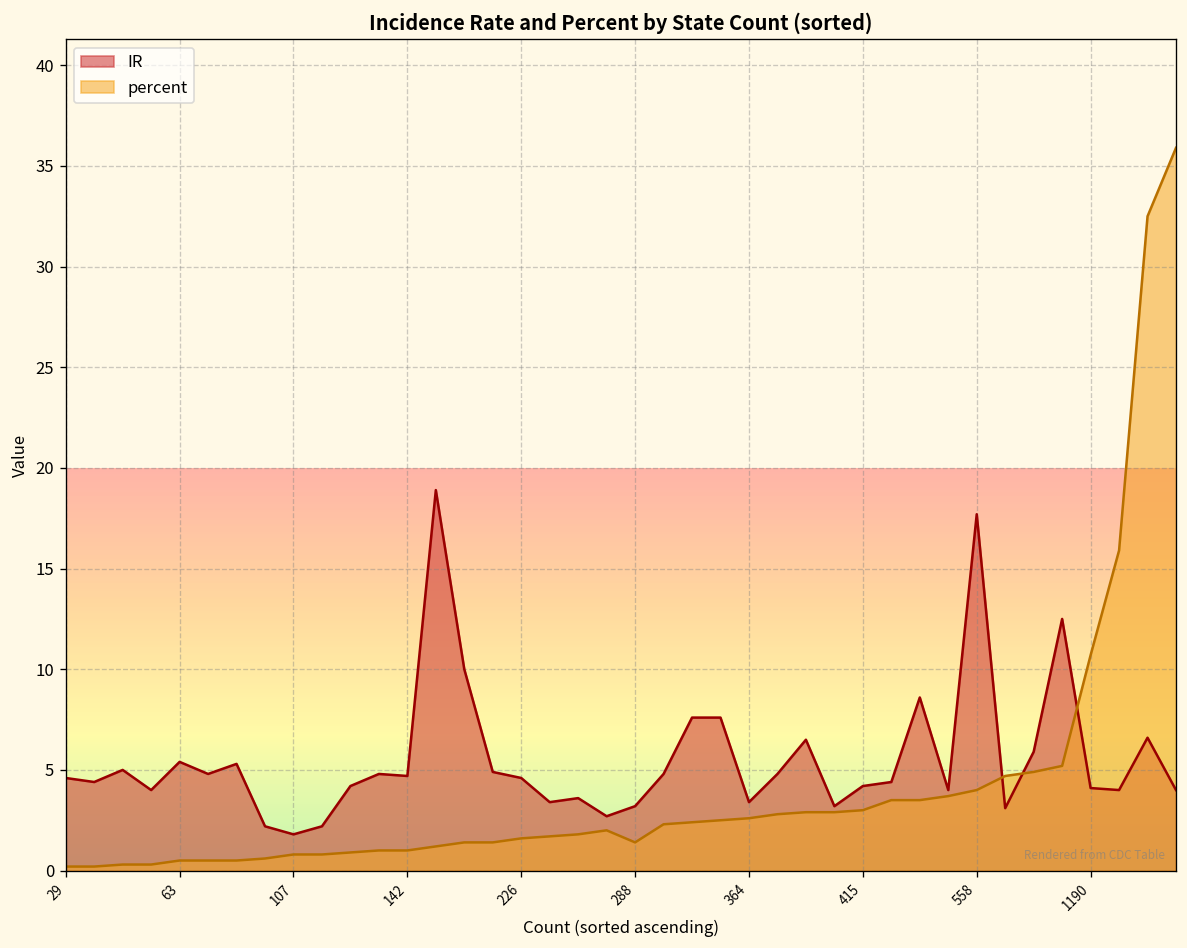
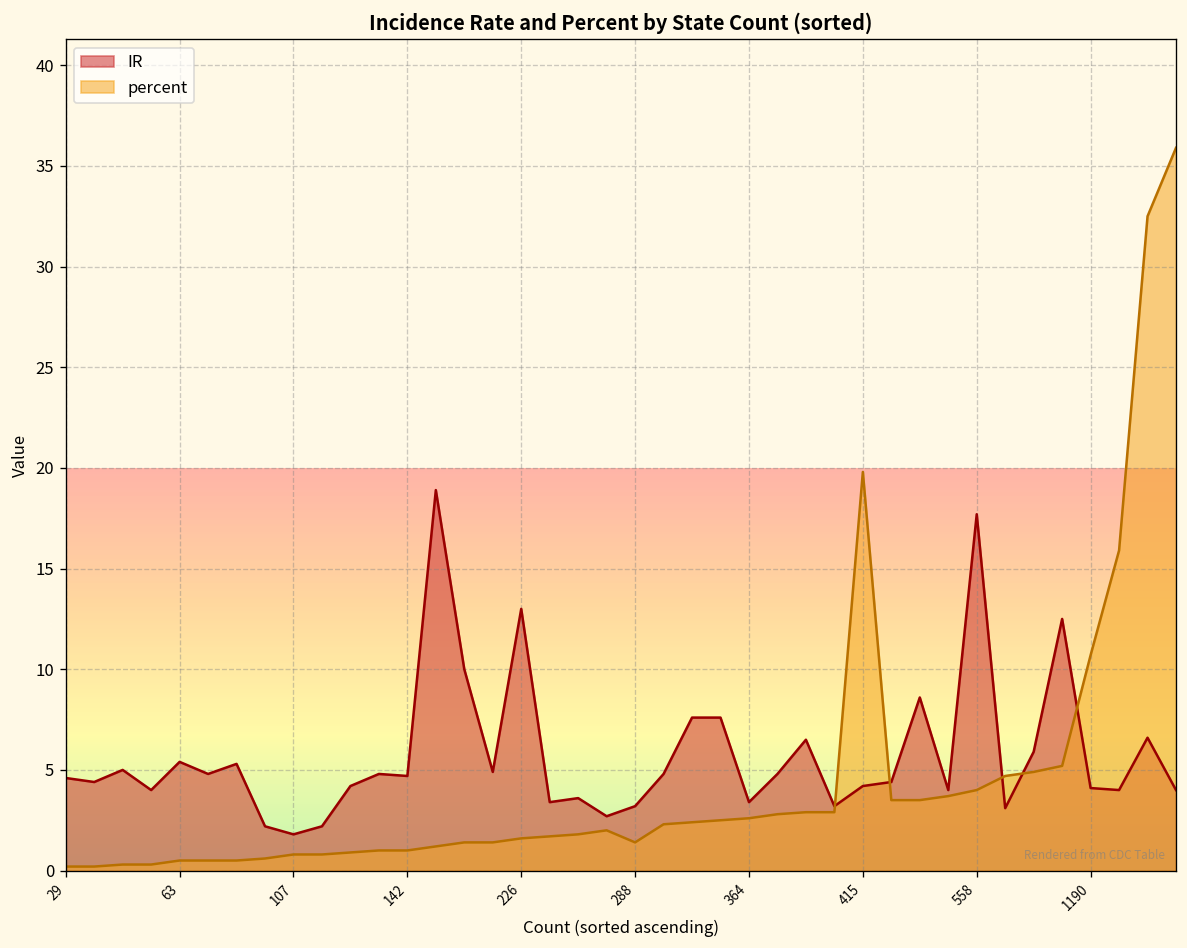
  {
    "IR": {
      "29": 4.6,
      "63": 5.4,
      "107": 1.8,
      "142": 4.7,
-     "226": 4.6,
+     "226": 13.0,
      "288": 3.2,
      "364": 3.4,
      "415": 4.2,
      "558": 17.7,
      "1190": 4.1
    },
    "percent": {
      "29": 0.2,
      "63": 0.5,
      "107": 0.8,
      "142": 1.0,
      "226": 1.6,
      "288": 1.4,
      "364": 2.6,
-     "415": 3.0,
+     "415": 19.8,
      "558": 4.0,
      "1190": 10.7
    }
  }
